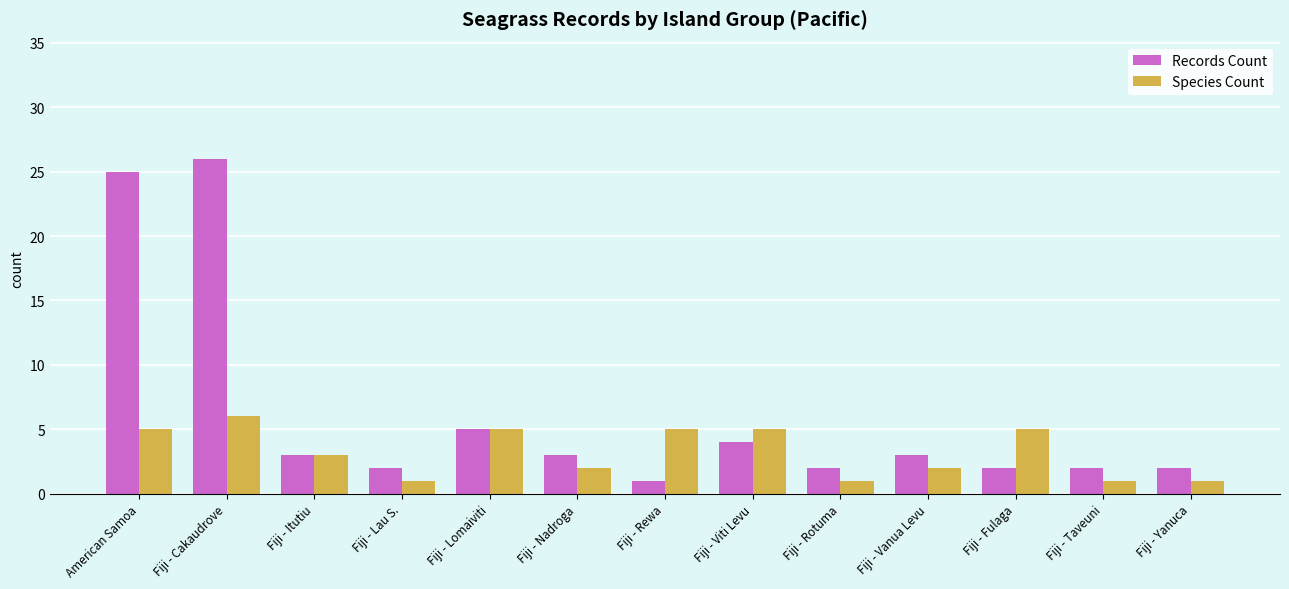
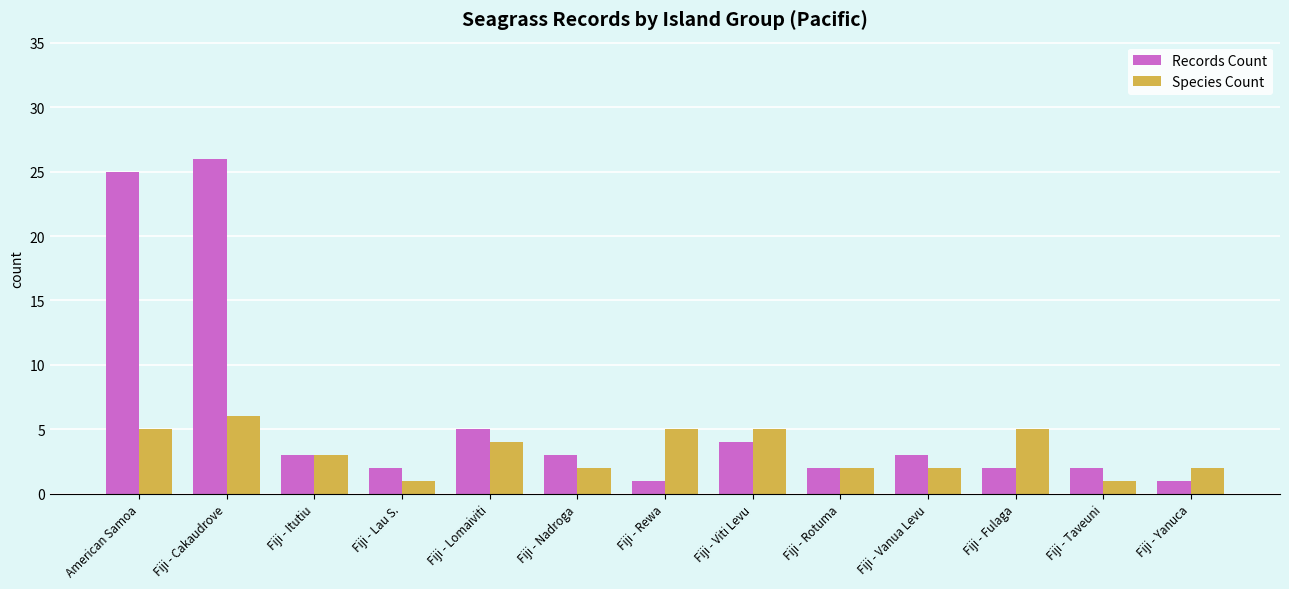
  {
    "Records Count": {
      "American Samoa": 25,
      "Fiji - Cakaudrove": 26,
      "Fiji - Itutiu": 3,
      "Fiji - Lau S.": 2,
      "Fiji - Lomaiviti": 5,
      "Fiji - Nadroga": 3,
      "Fiji - Rewa": 1,
      "Fiji - Viti Levu": 4,
      "Fiji - Rotuma": 2,
      "Fiji - Vanua Levu": 3,
      "Fiji - Fulaga": 2,
      "Fiji - Taveuni": 2,
-     "Fiji - Yanuca": 2
+     "Fiji - Yanuca": 1
    },
    "Species Count": {
      "American Samoa": 5,
      "Fiji - Cakaudrove": 6,
      "Fiji - Itutiu": 3,
      "Fiji - Lau S.": 1,
-     "Fiji - Lomaiviti": 5,
+     "Fiji - Lomaiviti": 4,
      "Fiji - Nadroga": 2,
      "Fiji - Rewa": 5,
      "Fiji - Viti Levu": 5,
-     "Fiji - Rotuma": 1,
+     "Fiji - Rotuma": 2,
      "Fiji - Vanua Levu": 2,
      "Fiji - Fulaga": 5,
      "Fiji - Taveuni": 1,
-     "Fiji - Yanuca": 1
+     "Fiji - Yanuca": 2
    }
  }
